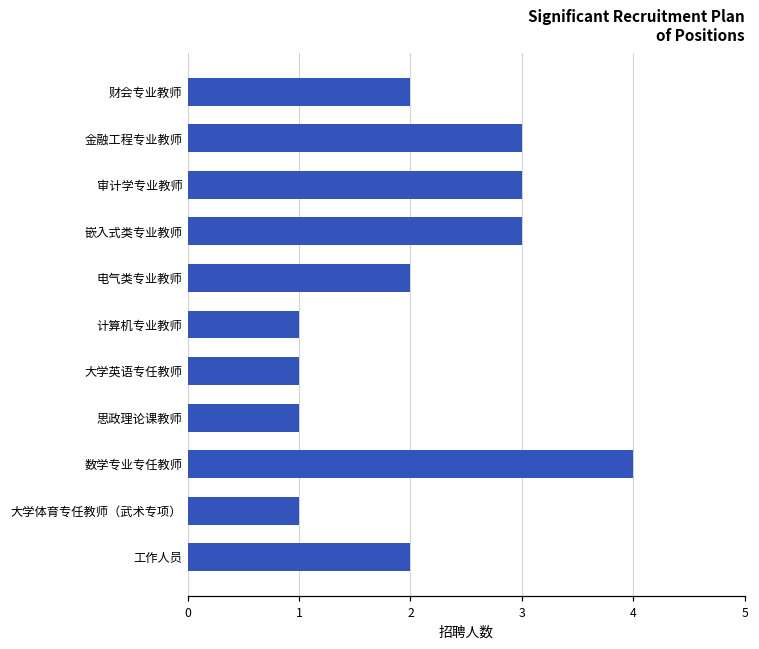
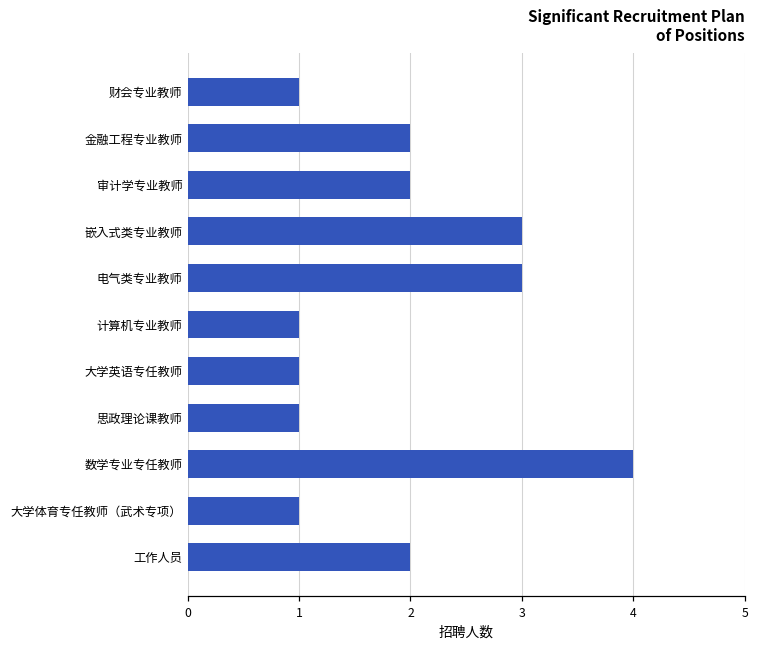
  {
-   "财会专业教师": 2,
-   "金融工程专业教师": 3,
-   "审计学专业教师": 3,
+   "财会专业教师": 1,
+   "金融工程专业教师": 2,
+   "审计学专业教师": 2,
    "嵌入式类专业教师": 3,
-   "电气类专业教师": 2,
+   "电气类专业教师": 3,
    "计算机专业教师": 1,
    "大学英语专任教师": 1,
    "思政理论课教师": 1,
    "数学专业专任教师": 4,
    "大学体育专任教师（武术专项）": 1,
    "工作人员": 2
  }
